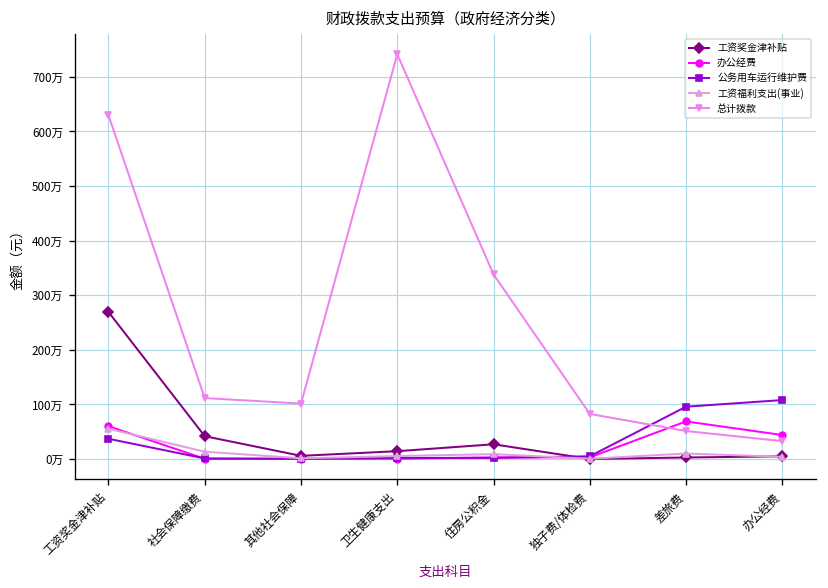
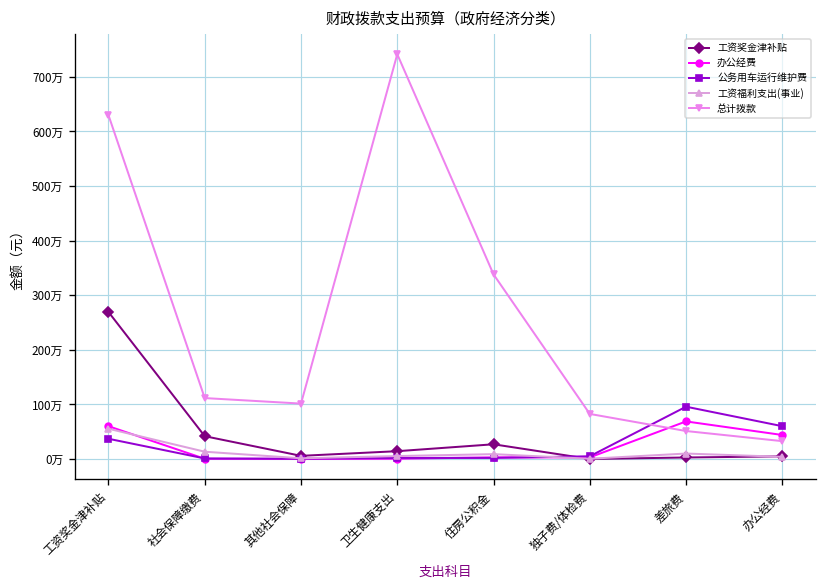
  {
    "工资奖金津补贴": {
      "工资奖金津补贴": "270万",
      "社会保障缴费": "40万",
      "卫生健康支出": "10万",
      "住房公积金": "30万",
      "差旅费": "0万"
    },
    "办公经费": {
      "差旅费": "70万",
      "办公经费": "40万"
    },
    "公务用车运行维护费": {
      "工资奖金津补贴": "40万",
      "差旅费": "100万",
-     "办公经费": "110万"
+     "办公经费": "60万"
    }
  }
